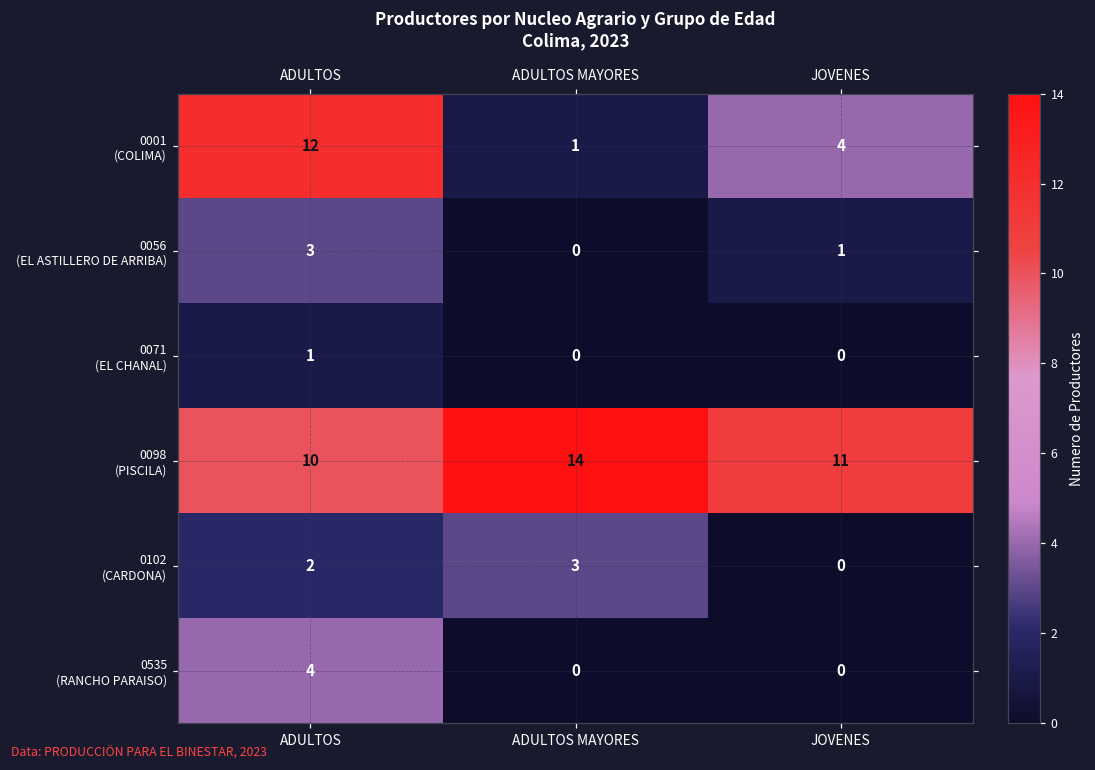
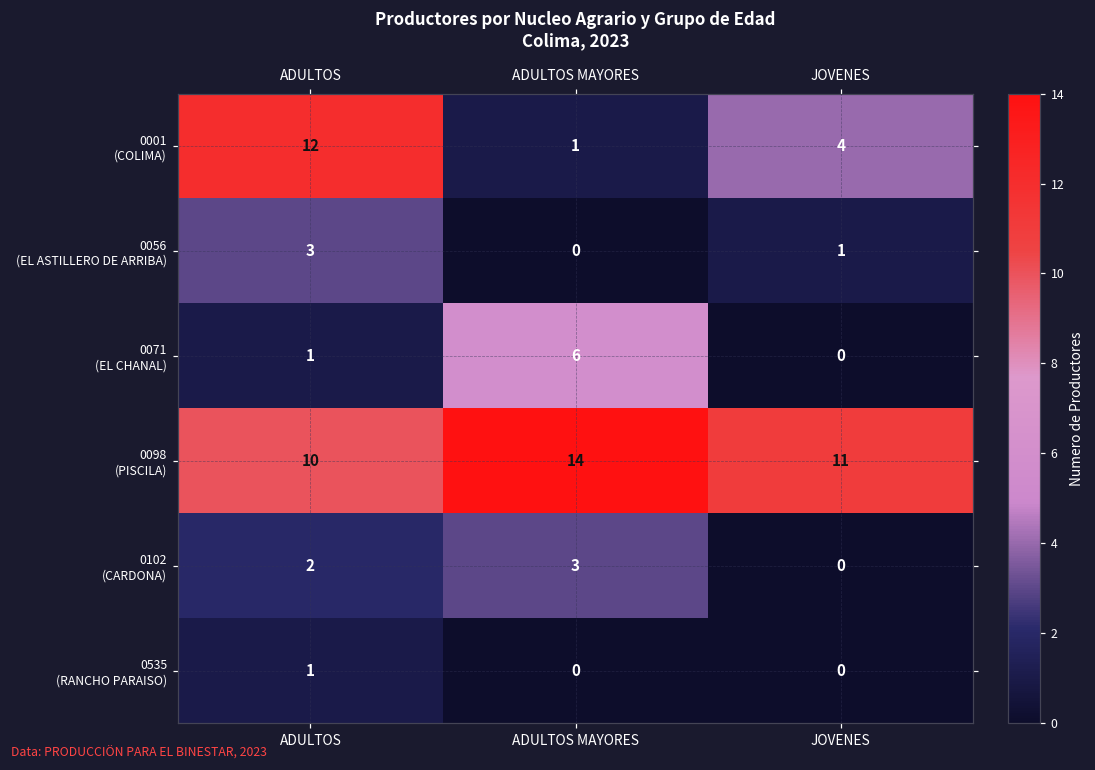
  {
    "0001 (COLIMA)": {
      "ADULTOS": 12,
      "ADULTOS MAYORES": 1,
      "JOVENES": 4
    },
    "0056 (EL ASTILLERO DE ARRIBA)": {
      "ADULTOS": 3,
      "ADULTOS MAYORES": 0,
      "JOVENES": 1
    },
    "0071 (EL CHANAL)": {
      "ADULTOS": 1,
-     "ADULTOS MAYORES": 0,
+     "ADULTOS MAYORES": 6,
      "JOVENES": 0
    },
    "0098 (PISCILA)": {
      "ADULTOS": 10,
      "ADULTOS MAYORES": 14,
      "JOVENES": 11
    },
    "0102 (CARDONA)": {
      "ADULTOS": 2,
      "ADULTOS MAYORES": 3,
      "JOVENES": 0
    },
    "0535 (RANCHO PARAISO)": {
-     "ADULTOS": 4,
+     "ADULTOS": 1,
      "ADULTOS MAYORES": 0,
      "JOVENES": 0
    }
  }
